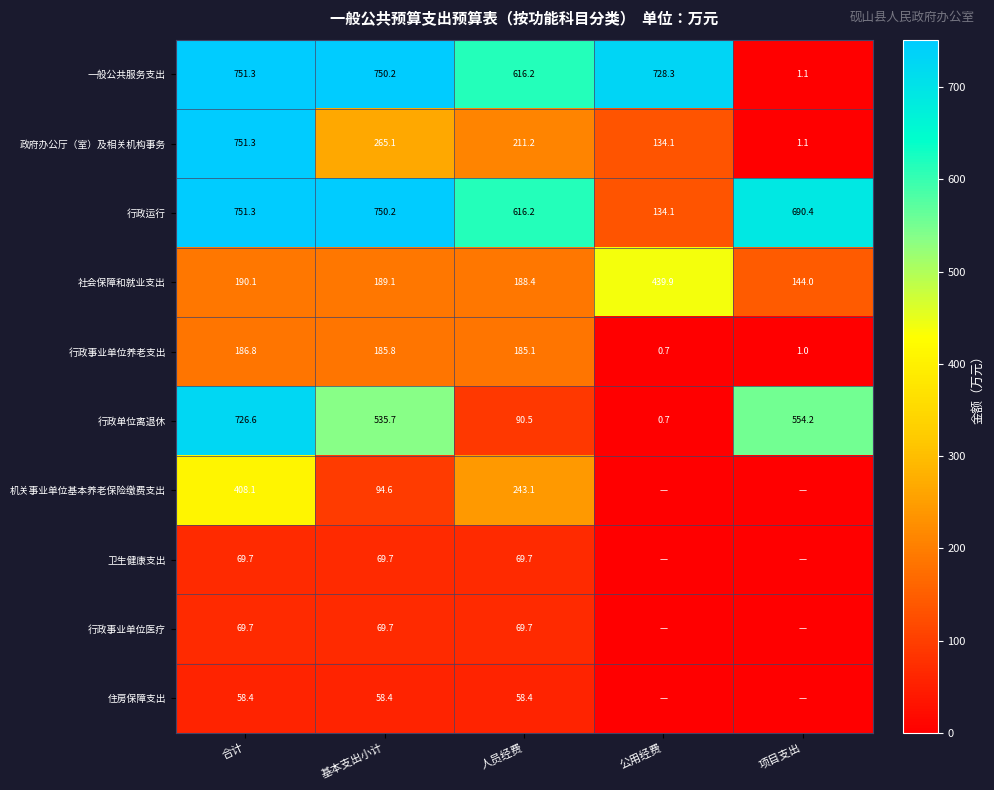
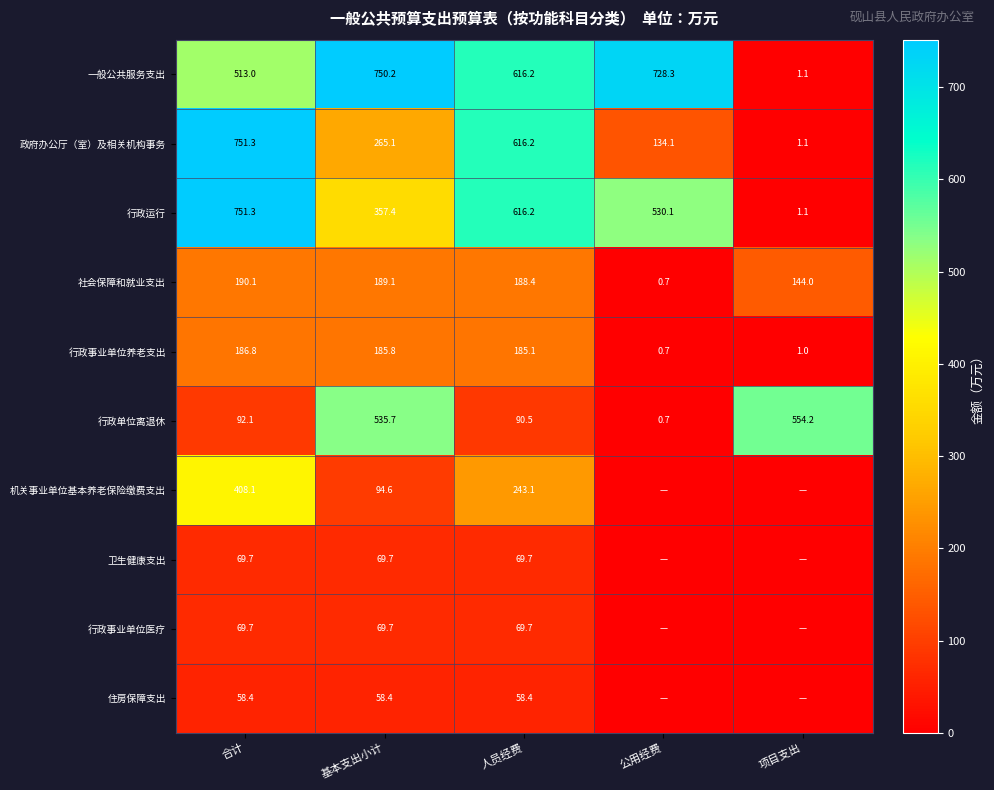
  {
    "一般公共服务支出": {
-     "合计": 751.3,
+     "合计": 513.0,
      "基本支出小计": 750.2,
      "人员经费": 616.2,
      "公用经费": 728.3,
      "项目支出": 1.1
    },
    "政府办公厅（室）及相关机构事务": {
      "合计": 751.3,
      "基本支出小计": 265.1,
-     "人员经费": 211.2,
+     "人员经费": 616.2,
      "公用经费": 134.1,
      "项目支出": 1.1
    },
    "行政运行": {
      "合计": 751.3,
-     "基本支出小计": 750.2,
+     "基本支出小计": 357.4,
      "人员经费": 616.2,
-     "公用经费": 134.1,
-     "项目支出": 690.4
+     "公用经费": 530.1,
+     "项目支出": 1.1
    },
    "社会保障和就业支出": {
      "合计": 190.1,
      "基本支出小计": 189.1,
      "人员经费": 188.4,
-     "公用经费": 439.9,
+     "公用经费": 0.7,
      "项目支出": 144.0
    },
    "行政事业单位养老支出": {
      "合计": 186.8,
      "基本支出小计": 185.8,
      "人员经费": 185.1,
      "公用经费": 0.7,
      "项目支出": 1.0
    },
    "行政单位离退休": {
-     "合计": 726.6,
+     "合计": 92.1,
      "基本支出小计": 535.7,
      "人员经费": 90.5,
      "公用经费": 0.7,
      "项目支出": 554.2
    },
    "机关事业单位基本养老保险缴费支出": {
      "合计": 408.1,
      "基本支出小计": 94.6,
      "人员经费": 243.1
    },
    "卫生健康支出": {
      "合计": 69.7,
      "基本支出小计": 69.7,
      "人员经费": 69.7
    },
    "行政事业单位医疗": {
      "合计": 69.7,
      "基本支出小计": 69.7,
      "人员经费": 69.7
    },
    "住房保障支出": {
      "合计": 58.4,
      "基本支出小计": 58.4,
      "人员经费": 58.4
    }
  }
